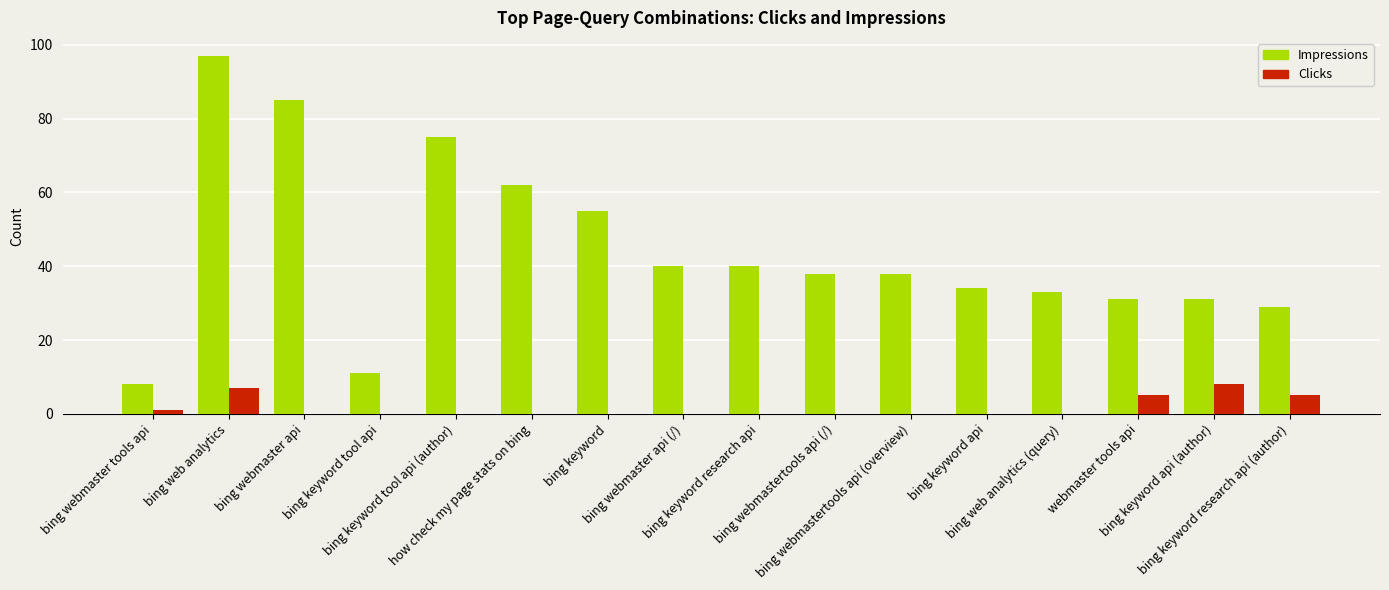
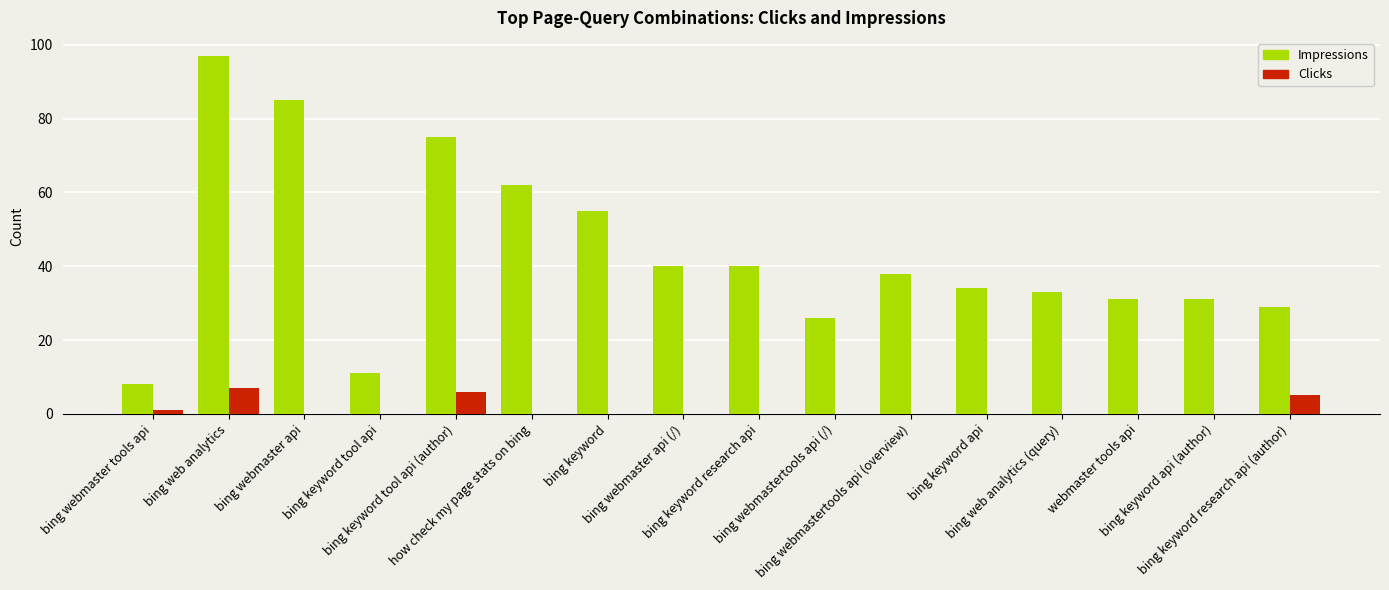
  {
    "Impressions": {
      "bing webmaster tools api": 8,
      "bing web analytics": 97,
      "bing webmaster api": 85,
      "bing keyword tool api": 11,
      "bing keyword tool api (author)": 75,
      "how check my page stats on bing": 62,
      "bing keyword": 55,
      "bing webmaster api (/)": 40,
      "bing keyword research api": 40,
-     "bing webmastertools api (/)": 38,
+     "bing webmastertools api (/)": 26,
      "bing webmastertools api (overview)": 38,
      "bing keyword api": 34,
      "bing web analytics (query)": 33,
      "webmaster tools api": 31,
      "bing keyword api (author)": 31,
      "bing keyword research api (author)": 29
    },
    "Clicks": {
      "bing webmaster tools api": 1,
      "bing web analytics": 7,
      "bing webmaster api": 0,
      "bing keyword tool api": 0,
-     "bing keyword tool api (author)": 0,
+     "bing keyword tool api (author)": 6,
      "how check my page stats on bing": 0,
      "bing keyword": 0,
      "bing webmaster api (/)": 0,
      "bing keyword research api": 0,
      "bing webmastertools api (/)": 0,
      "bing webmastertools api (overview)": 0,
      "bing keyword api": 0,
      "bing web analytics (query)": 0,
-     "webmaster tools api": 5,
-     "bing keyword api (author)": 8,
+     "webmaster tools api": 0,
+     "bing keyword api (author)": 0,
      "bing keyword research api (author)": 5
    }
  }
